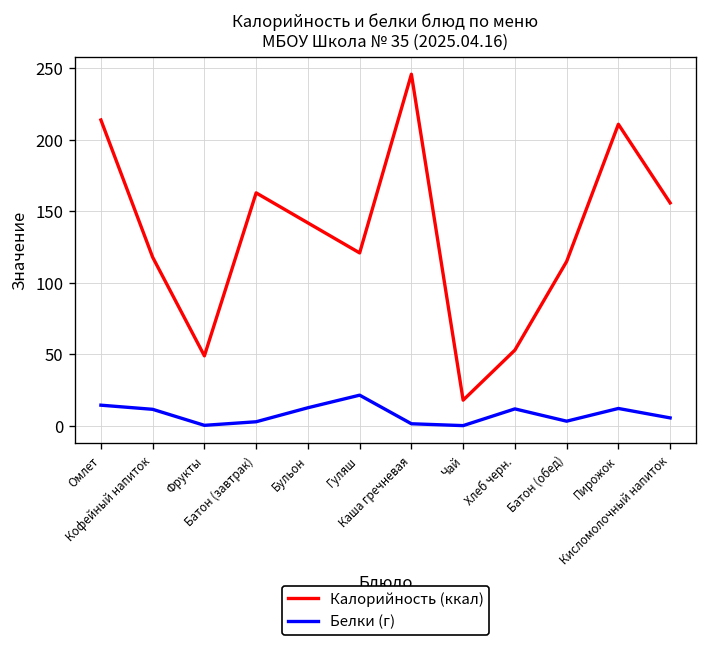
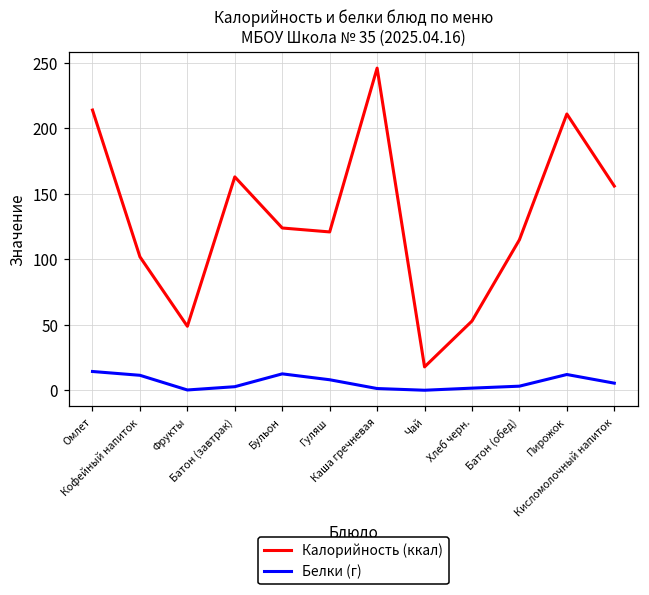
  {
    "Калорийность (ккал)": {
      "Омлет": 214,
-     "Кофейный напиток": 118,
+     "Кофейный напиток": 102,
      "Фрукты": 49,
      "Батон (завтрак)": 163,
-     "Бульон": 142,
+     "Бульон": 124,
      "Гуляш": 121,
      "Каша гречневая": 246,
      "Чай": 18,
      "Хлеб черн.": 53,
      "Батон (обед)": 115,
      "Пирожок": 211,
      "Кисломолочный напиток": 156
    },
    "Белки (г)": {
      "Омлет": 15,
      "Кофейный напиток": 12,
      "Фрукты": 0,
      "Батон (завтрак)": 3,
      "Бульон": 13,
-     "Гуляш": 22,
+     "Гуляш": 8,
      "Каша гречневая": 2,
      "Чай": 0,
-     "Хлеб черн.": 12,
+     "Хлеб черн.": 2,
      "Батон (обед)": 3,
      "Пирожок": 12,
      "Кисломолочный напиток": 6
    }
  }
